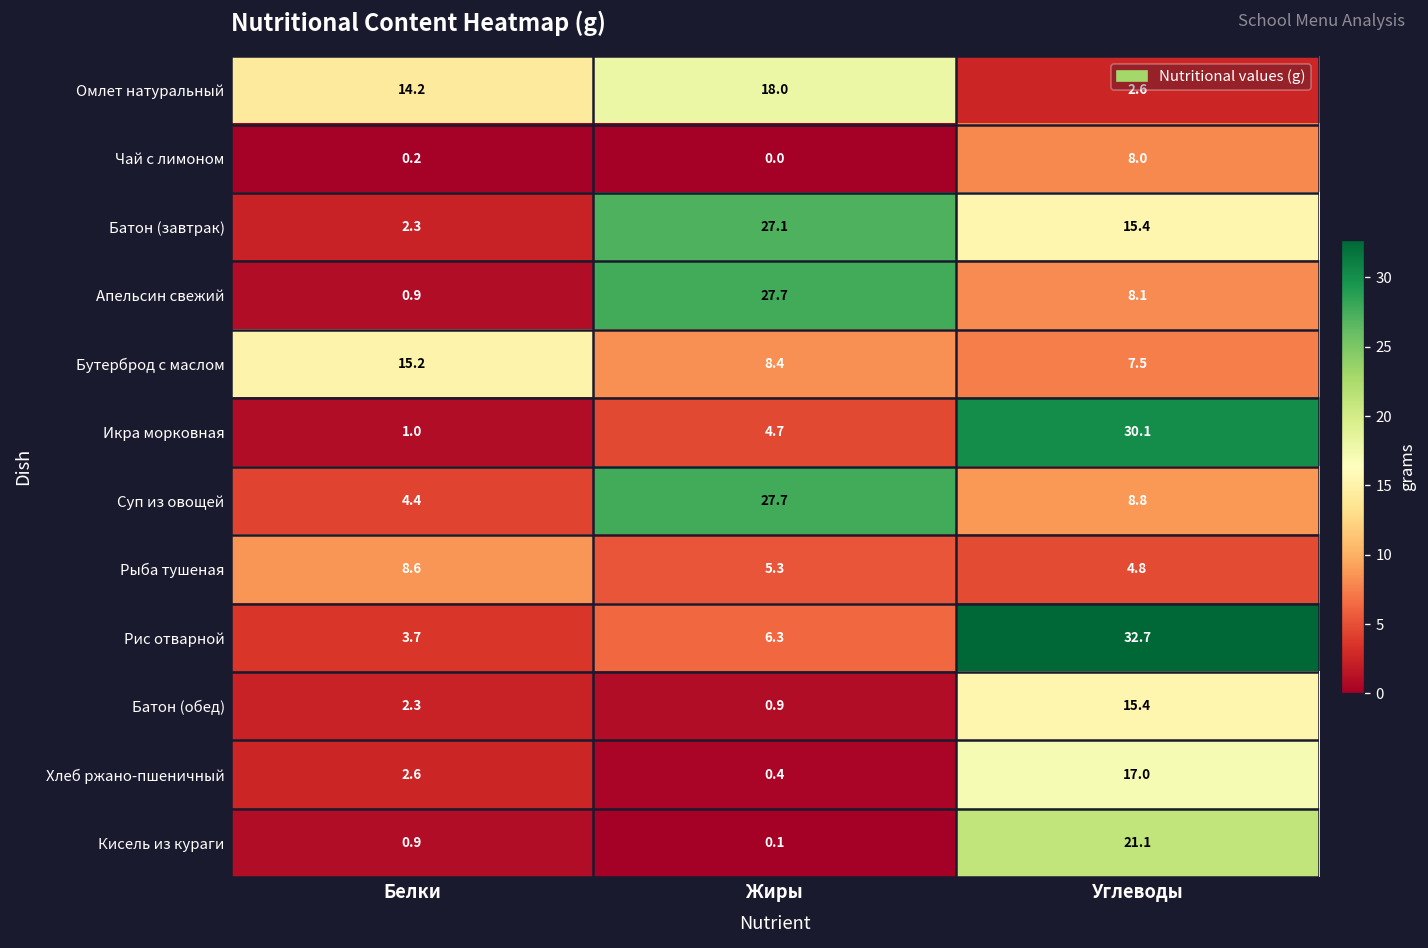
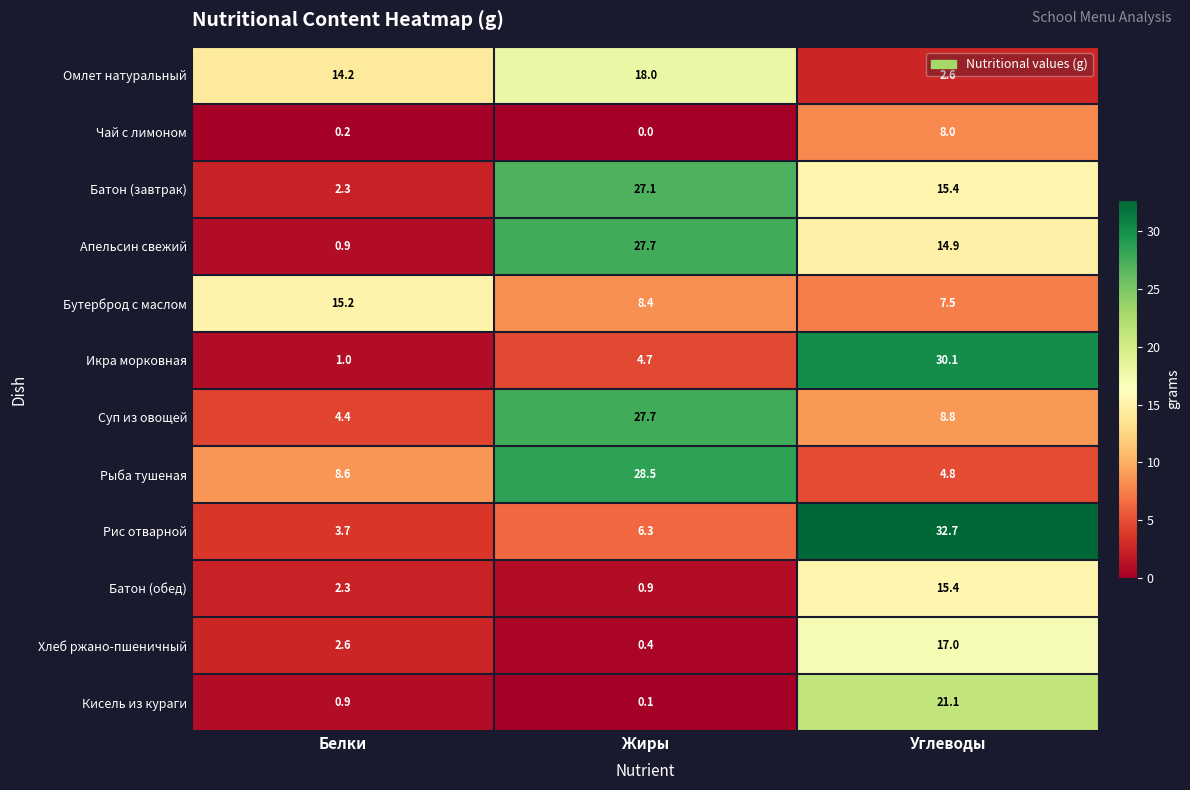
  {
    "Омлет натуральный": {
      "Белки": 14.2,
      "Жиры": 18.0
    },
    "Чай с лимоном": {
      "Белки": 0.2,
      "Жиры": 0.0,
      "Углеводы": 8.0
    },
    "Батон (завтрак)": {
      "Белки": 2.3,
      "Жиры": 27.1,
      "Углеводы": 15.4
    },
    "Апельсин свежий": {
      "Белки": 0.9,
      "Жиры": 27.7,
-     "Углеводы": 8.1
+     "Углеводы": 14.9
    },
    "Бутерброд с маслом": {
      "Белки": 15.2,
      "Жиры": 8.4,
      "Углеводы": 7.5
    },
    "Икра морковная": {
      "Белки": 1.0,
      "Жиры": 4.7,
      "Углеводы": 30.1
    },
    "Суп из овощей": {
      "Белки": 4.4,
      "Жиры": 27.7,
      "Углеводы": 8.8
    },
    "Рыба тушеная": {
      "Белки": 8.6,
-     "Жиры": 5.3,
+     "Жиры": 28.5,
      "Углеводы": 4.8
    },
    "Рис отварной": {
      "Белки": 3.7,
      "Жиры": 6.3,
      "Углеводы": 32.7
    },
    "Батон (обед)": {
      "Белки": 2.3,
      "Жиры": 0.9,
      "Углеводы": 15.4
    },
    "Хлеб ржано-пшеничный": {
      "Белки": 2.6,
      "Жиры": 0.4,
      "Углеводы": 17.0
    },
    "Кисель из кураги": {
      "Белки": 0.9,
      "Жиры": 0.1,
      "Углеводы": 21.1
    }
  }
